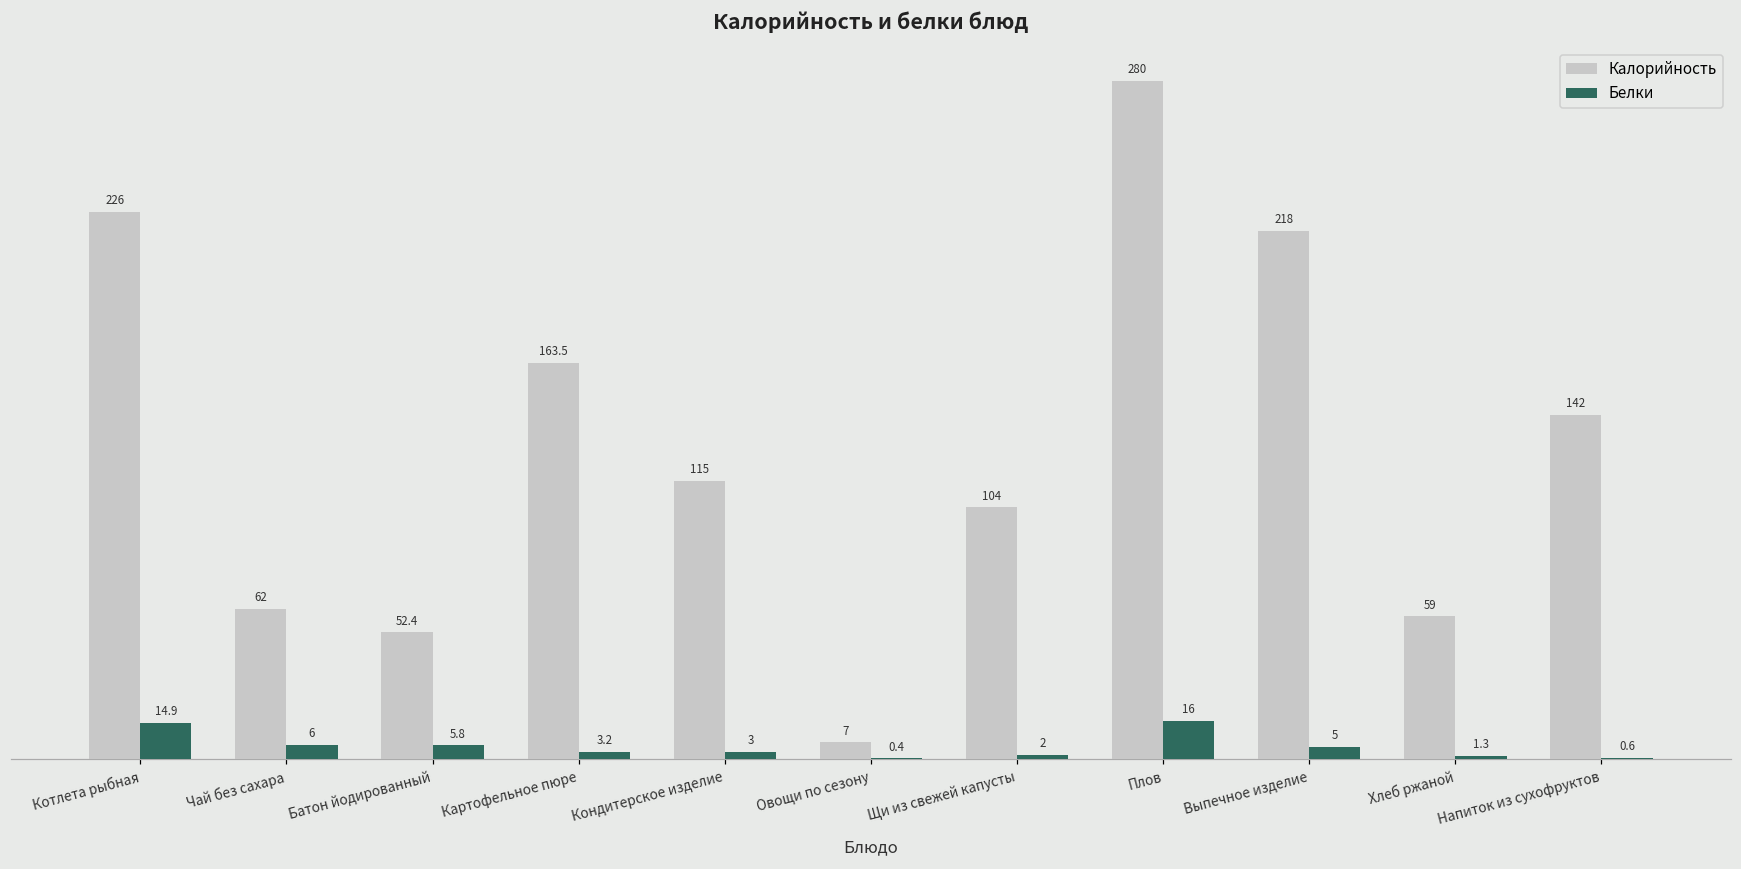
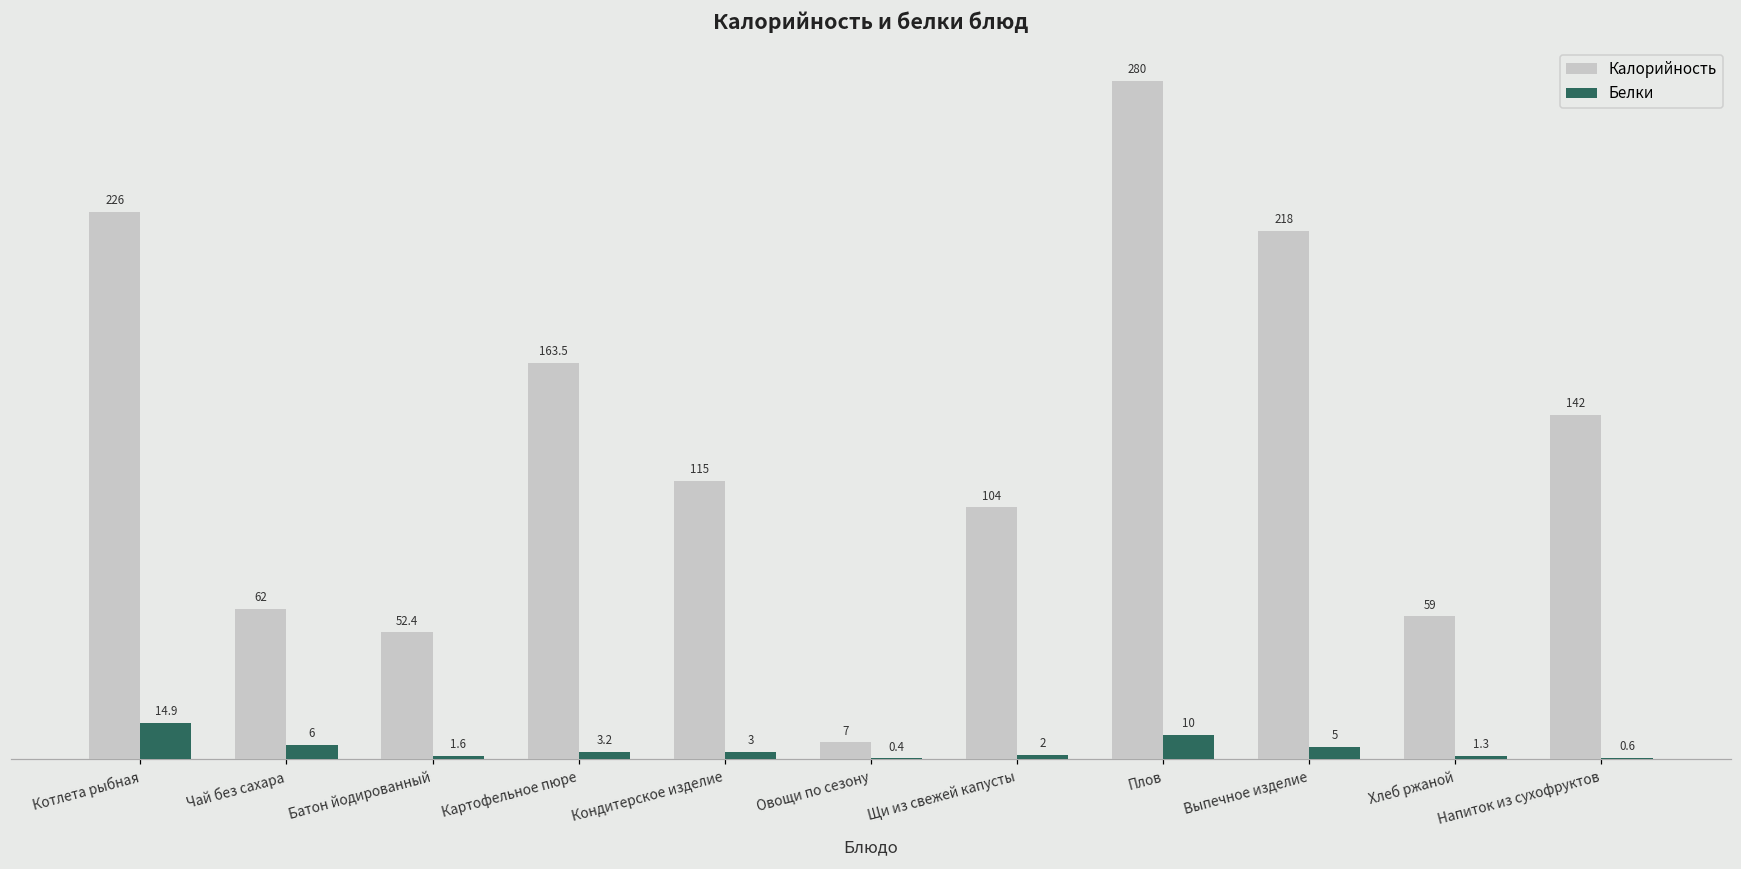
  {
    "Калорийность": {
      "Котлета рыбная": 226,
      "Чай без сахара": 62,
      "Батон йодированный": 52.4,
      "Картофельное пюре": 163.5,
      "Кондитерское изделие": 115,
      "Овощи по сезону": 7,
      "Щи из свежей капусты": 104,
      "Плов": 280,
      "Выпечное изделие": 218,
      "Хлеб ржаной": 59,
      "Напиток из сухофруктов": 142
    },
    "Белки": {
      "Котлета рыбная": 14.9,
      "Чай без сахара": 6,
-     "Батон йодированный": 5.8,
+     "Батон йодированный": 1.6,
      "Картофельное пюре": 3.2,
      "Кондитерское изделие": 3,
      "Овощи по сезону": 0.4,
      "Щи из свежей капусты": 2,
-     "Плов": 16,
+     "Плов": 10,
      "Выпечное изделие": 5,
      "Хлеб ржаной": 1.3,
      "Напиток из сухофруктов": 0.6
    }
  }
